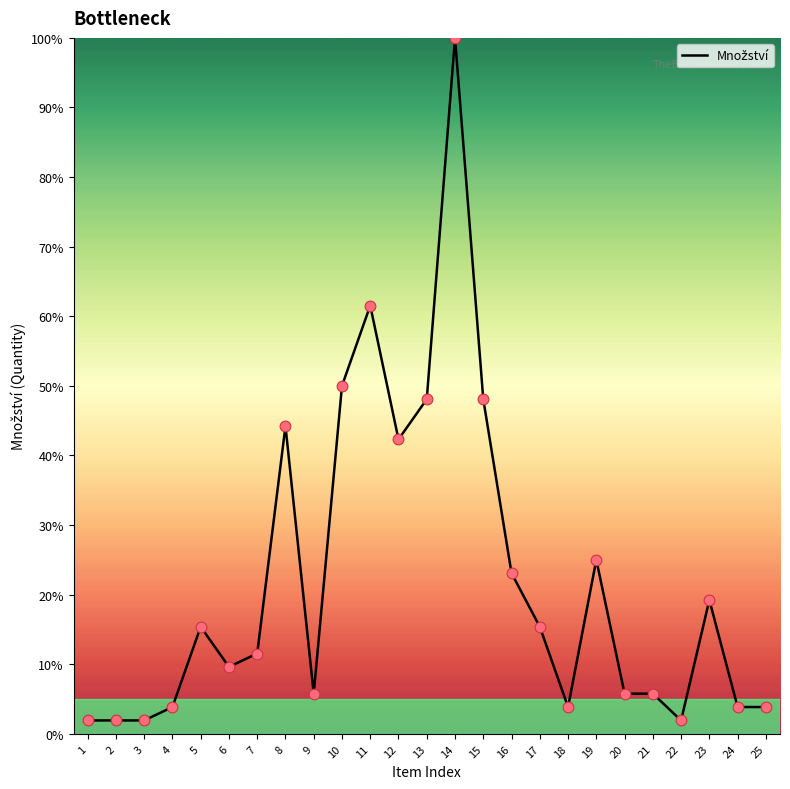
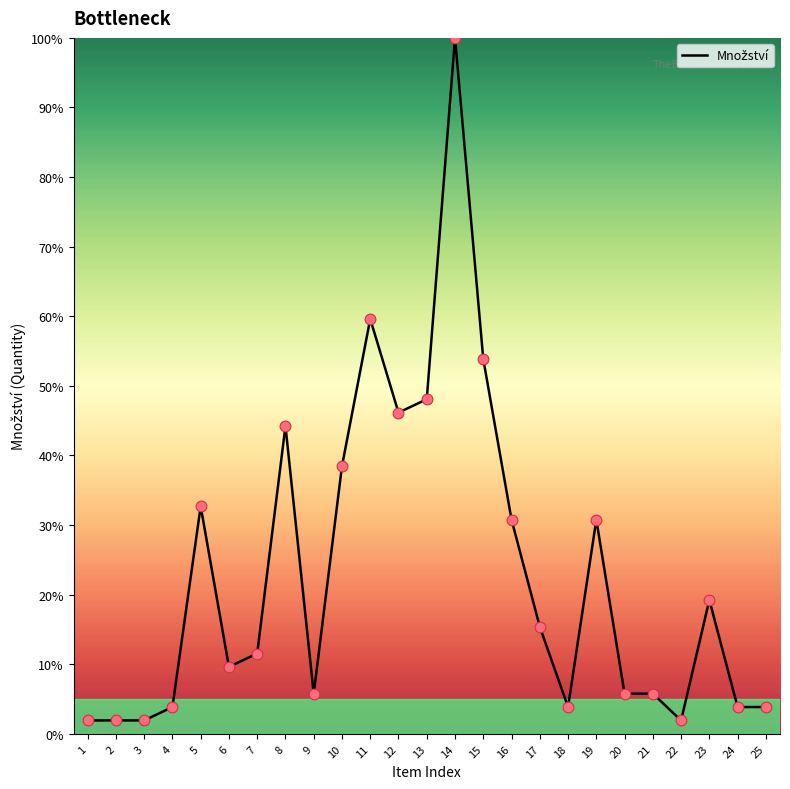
  {
-   "5": "15%",
+   "5": "33%",
    "6": "10%",
    "7": "12%",
    "8": "44%",
    "9": "6%",
-   "10": "50%",
-   "11": "62%",
-   "12": "42%",
+   "10": "38%",
+   "11": "60%",
+   "12": "46%",
    "13": "48%",
    "14": "100%",
-   "15": "48%",
-   "16": "23%",
+   "15": "54%",
+   "16": "31%",
    "17": "15%",
-   "19": "25%",
+   "19": "31%",
    "20": "6%",
    "21": "6%",
    "23": "19%"
  }
